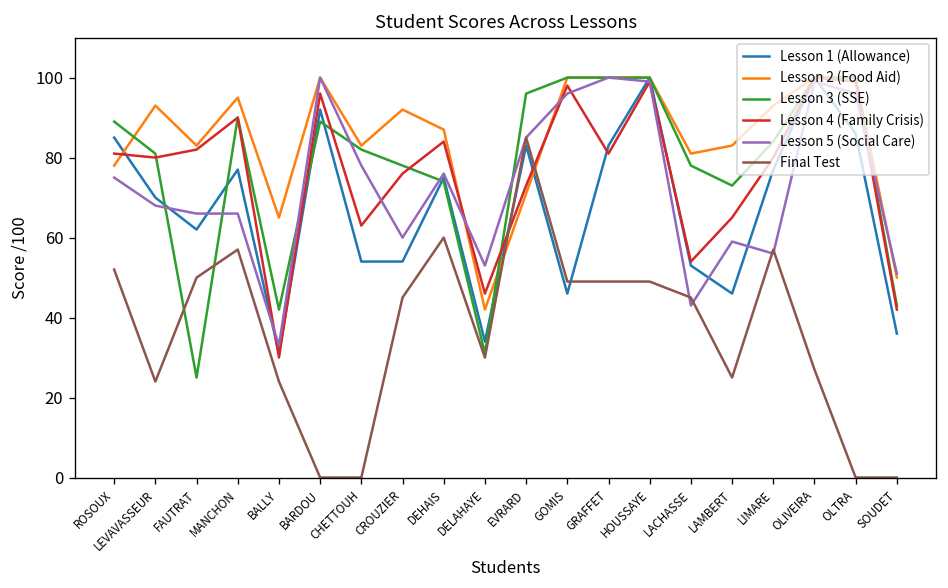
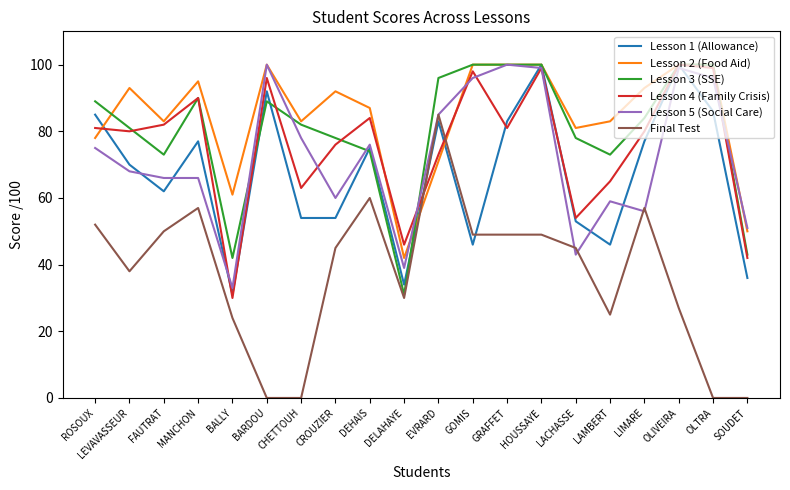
  {
    "Lesson 1 (Allowance)": {
      "ROSOUX": 85,
      "LEVAVASSEUR": 70,
      "FAUTRAT": 62,
      "MANCHON": 77,
      "BALLY": 31,
      "BARDOU": 92,
      "CHETTOUH": 54,
      "CROUZIER": 54,
      "DEHAIS": 75,
      "DELAHAYE": 34,
      "EVRARD": 83,
      "GOMIS": 46,
      "GRAFFET": 83,
      "LACHASSE": 53,
      "LAMBERT": 46,
      "LIMARE": 77,
      "SOUDET": 36
    },
    "Lesson 2 (Food Aid)": {
      "ROSOUX": 78,
      "LEVAVASSEUR": 93,
      "FAUTRAT": 83,
      "MANCHON": 95,
-     "BALLY": 65,
+     "BALLY": 61,
      "CHETTOUH": 83,
      "CROUZIER": 92,
      "DEHAIS": 87,
      "DELAHAYE": 42,
      "EVRARD": 71,
      "LACHASSE": 81,
      "LAMBERT": 83,
      "SOUDET": 50
    },
    "Lesson 3 (SSE)": {
      "ROSOUX": 89,
      "LEVAVASSEUR": 81,
-     "FAUTRAT": 25,
+     "FAUTRAT": 73,
      "BALLY": 42,
      "BARDOU": 89,
      "CHETTOUH": 82,
      "CROUZIER": 78,
      "DEHAIS": 74,
      "DELAHAYE": 31,
      "EVRARD": 96,
      "LACHASSE": 78,
      "LAMBERT": 73,
      "SOUDET": 43
    },
    "Lesson 4 (Family Crisis)": {
      "ROSOUX": 81,
      "LEVAVASSEUR": 80,
      "FAUTRAT": 82,
      "BALLY": 30,
      "BARDOU": 96,
      "CHETTOUH": 63,
      "CROUZIER": 76,
      "DEHAIS": 84,
      "DELAHAYE": 46,
      "EVRARD": 73,
      "GOMIS": 98,
      "GRAFFET": 81,
      "LACHASSE": 54,
      "LAMBERT": 65,
      "SOUDET": 42
    },
    "Lesson 5 (Social Care)": {
      "ROSOUX": 75,
      "LEVAVASSEUR": 68,
      "FAUTRAT": 66,
      "MANCHON": 66,
      "BALLY": 33,
      "CHETTOUH": 78,
      "CROUZIER": 60,
      "DEHAIS": 76,
-     "DELAHAYE": 53,
+     "DELAHAYE": 39,
      "GOMIS": 96,
      "LACHASSE": 43,
      "LAMBERT": 59,
      "LIMARE": 56,
      "SOUDET": 51
    },
    "Final Test": {
      "ROSOUX": 52,
-     "LEVAVASSEUR": 24,
+     "LEVAVASSEUR": 38,
      "FAUTRAT": 50,
      "MANCHON": 57,
      "BALLY": 24,
      "BARDOU": 0,
      "CHETTOUH": 0,
      "CROUZIER": 45,
      "DEHAIS": 60,
      "DELAHAYE": 30,
      "GOMIS": 49,
      "GRAFFET": 49,
      "HOUSSAYE": 49,
      "LACHASSE": 45,
      "LAMBERT": 25,
      "LIMARE": 57,
      "OLIVEIRA": 27,
      "OLTRA": 0,
      "SOUDET": 0
    }
  }
